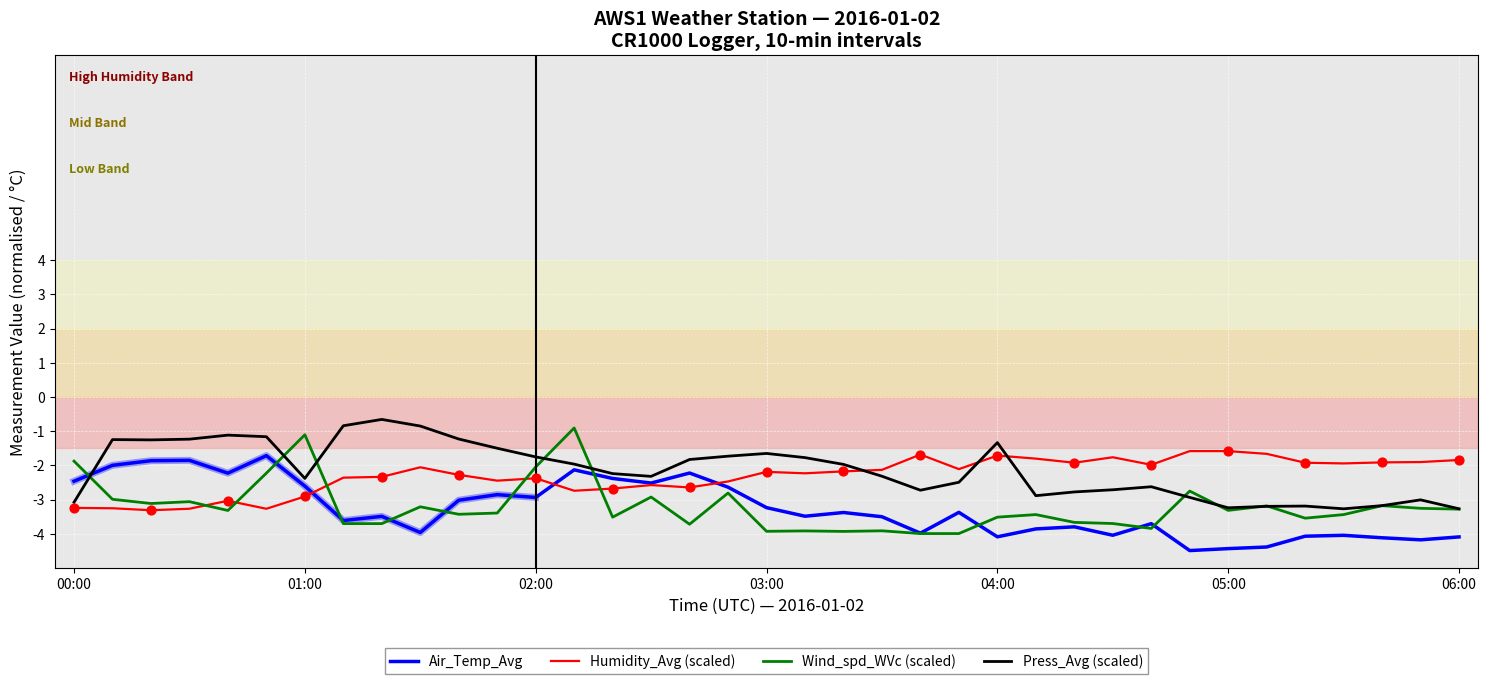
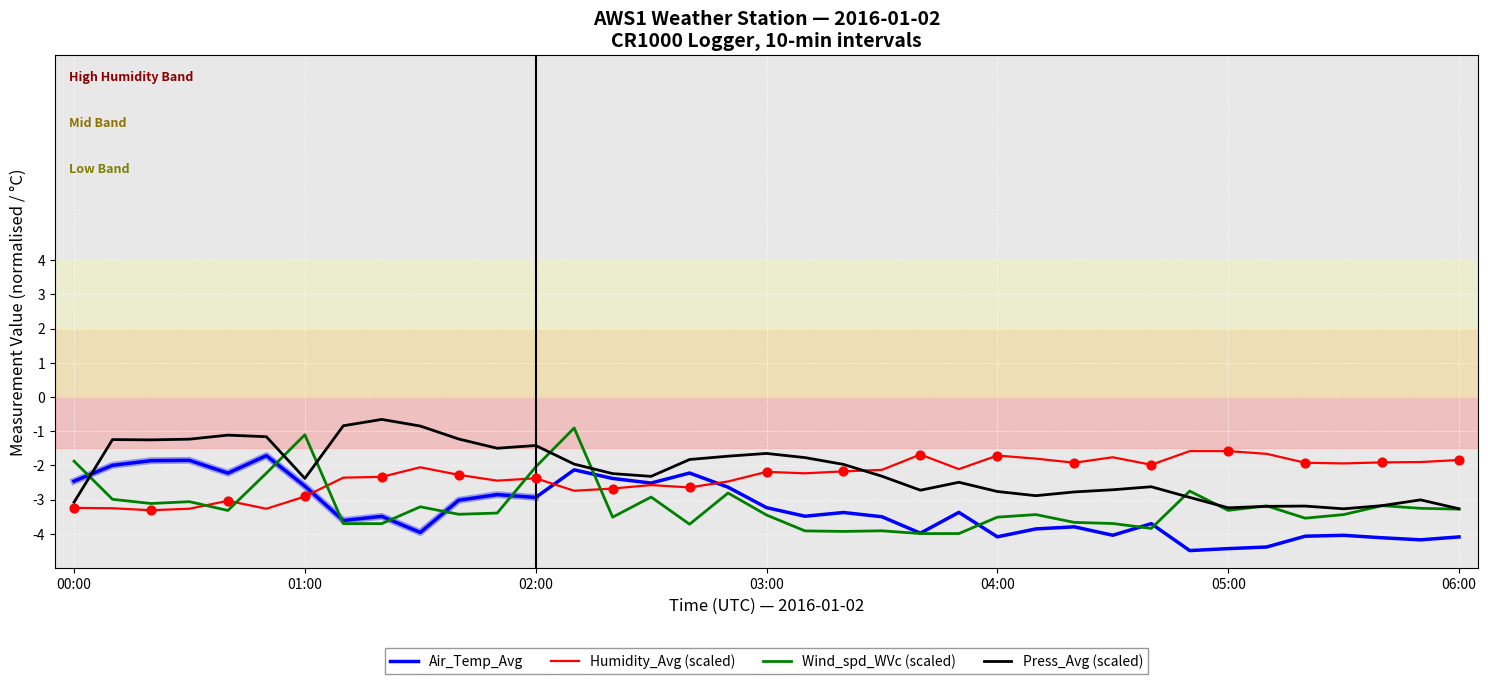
  {
    "Wind_spd_WVc (scaled)": {
      "00:00": -1.9,
      "01:00": -1.1,
      "02:00": -2.0,
-     "03:00": -3.9,
+     "03:00": -3.4,
      "04:00": -3.5,
      "05:00": -3.3
    },
    "Press_Avg (scaled)": {
      "00:00": -3.1,
      "01:00": -2.4,
-     "02:00": -1.7,
+     "02:00": -1.4,
      "03:00": -1.6,
-     "04:00": -1.3,
+     "04:00": -2.8,
      "05:00": -3.2
    }
  }
